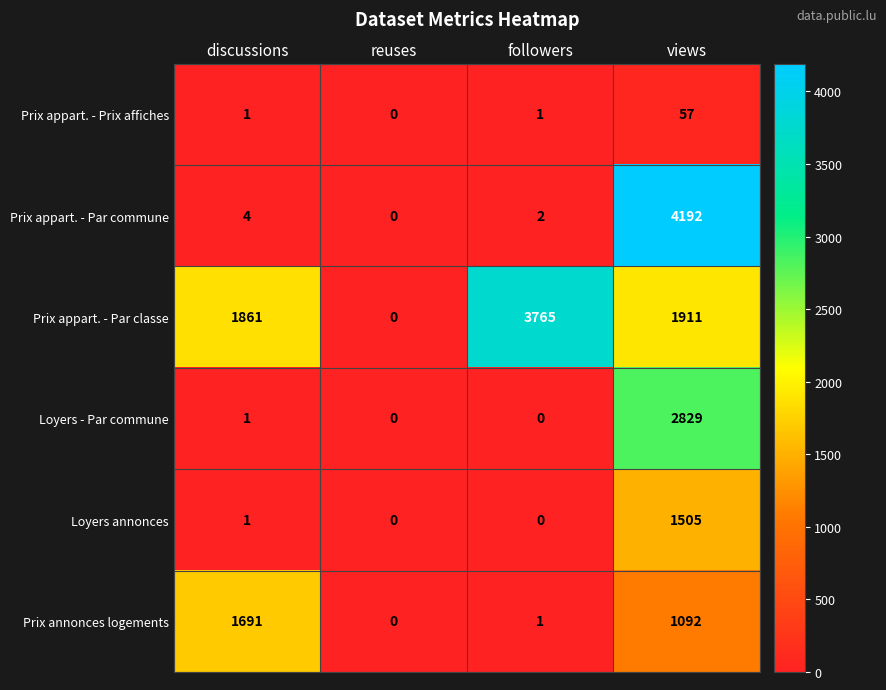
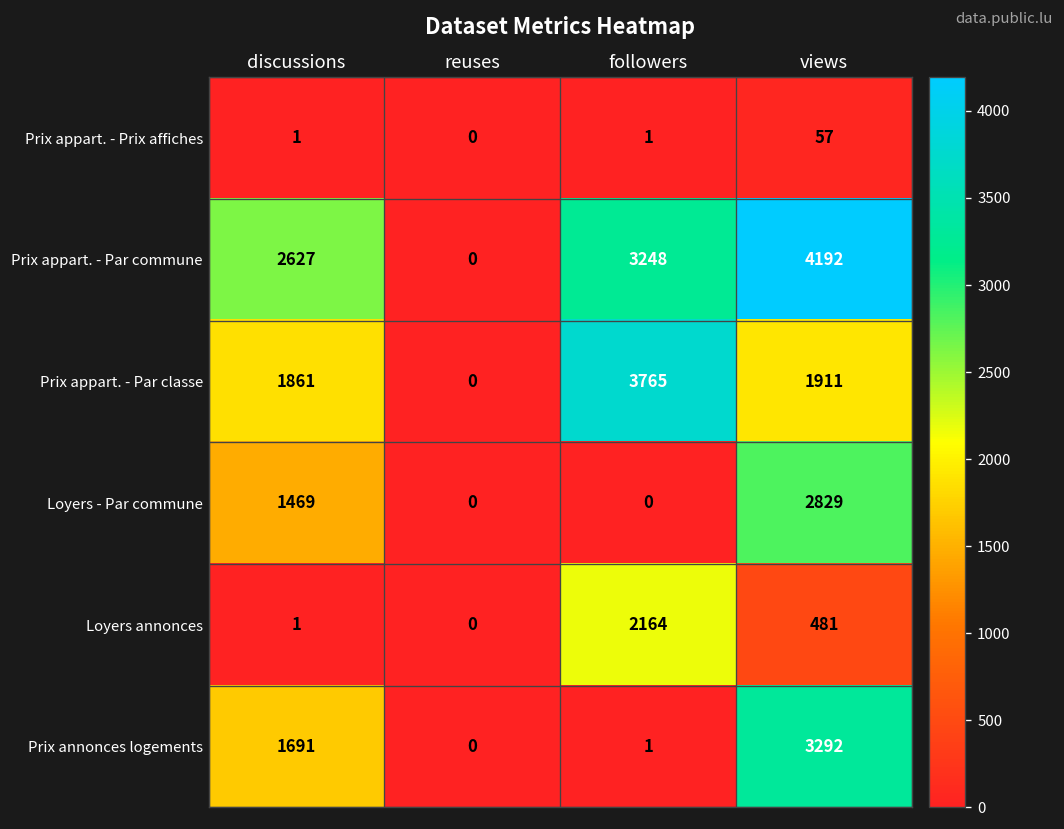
  {
    "Prix appart. - Prix affiches": {
      "discussions": 1,
      "reuses": 0,
      "followers": 1,
      "views": 57
    },
    "Prix appart. - Par commune": {
-     "discussions": 4,
+     "discussions": 2627,
      "reuses": 0,
-     "followers": 2,
+     "followers": 3248,
      "views": 4192
    },
    "Prix appart. - Par classe": {
      "discussions": 1861,
      "reuses": 0,
      "followers": 3765,
      "views": 1911
    },
    "Loyers - Par commune": {
-     "discussions": 1,
+     "discussions": 1469,
      "reuses": 0,
      "followers": 0,
      "views": 2829
    },
    "Loyers annonces": {
      "discussions": 1,
      "reuses": 0,
-     "followers": 0,
-     "views": 1505
+     "followers": 2164,
+     "views": 481
    },
    "Prix annonces logements": {
      "discussions": 1691,
      "reuses": 0,
      "followers": 1,
-     "views": 1092
+     "views": 3292
    }
  }
